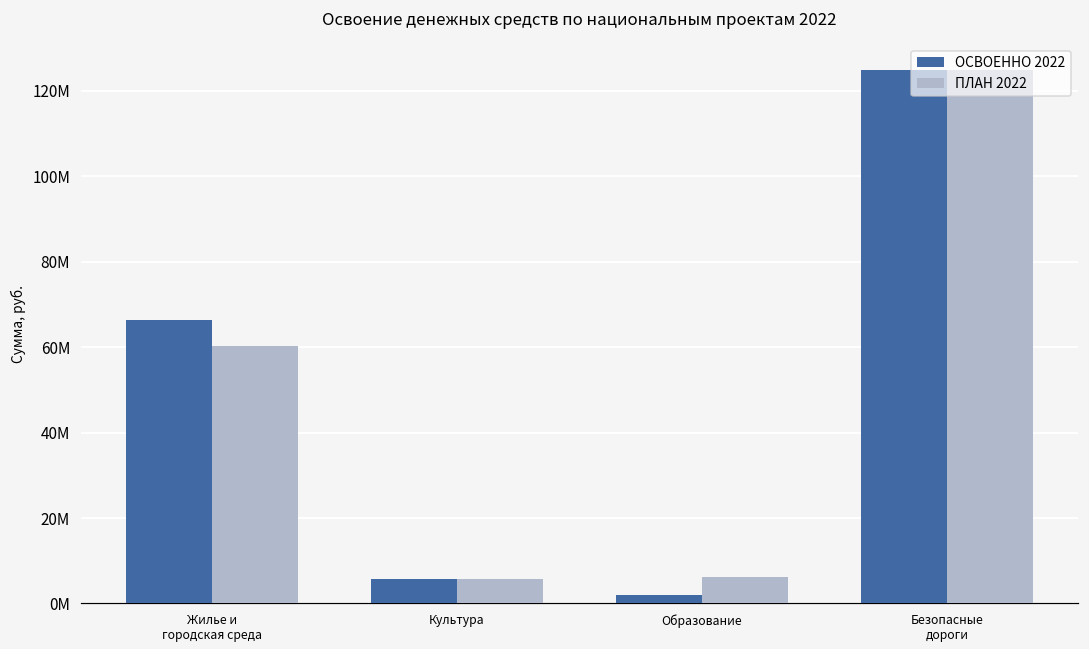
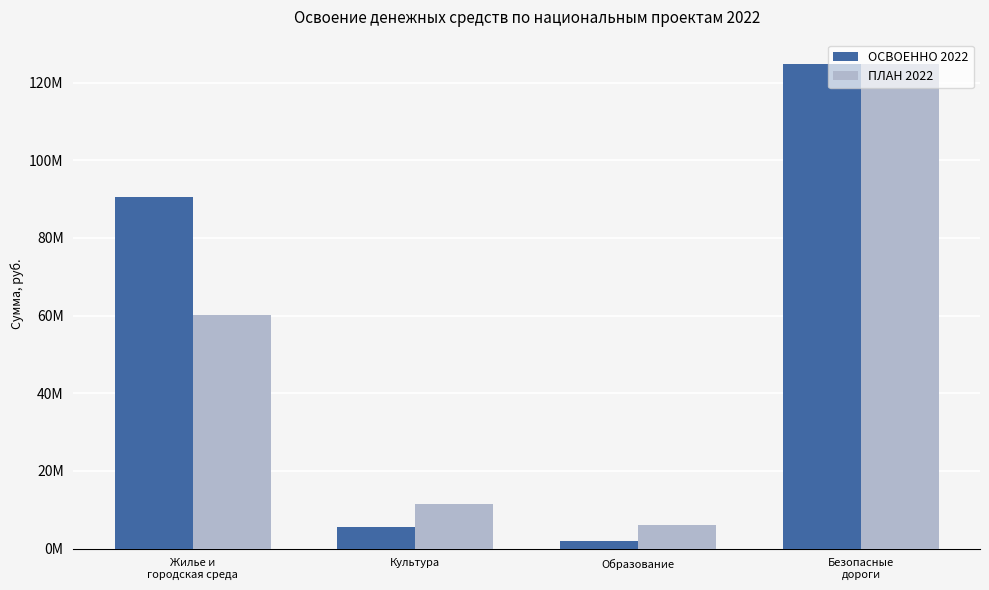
  {
    "ОСВОЕННО 2022": {
-     "Жилье и городская среда": "66М",
+     "Жилье и городская среда": "91М",
      "Культура": "6М",
      "Образование": "2М",
      "Безопасные дороги": "125М"
    },
    "ПЛАН 2022": {
      "Жилье и городская среда": "60М",
-     "Культура": "6М",
+     "Культура": "11М",
      "Образование": "6М"
    }
  }
